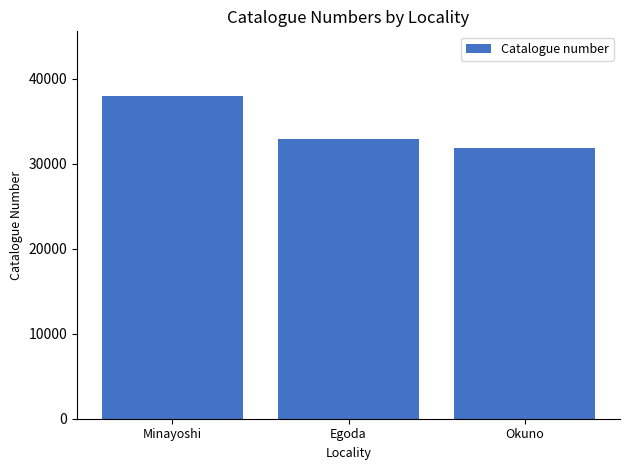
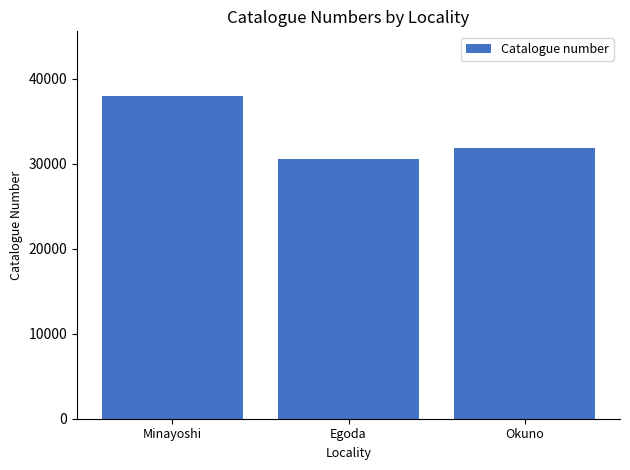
  {
    "Minayoshi": 38000,
-   "Egoda": 33000,
+   "Egoda": 31000,
    "Okuno": 32000
  }
